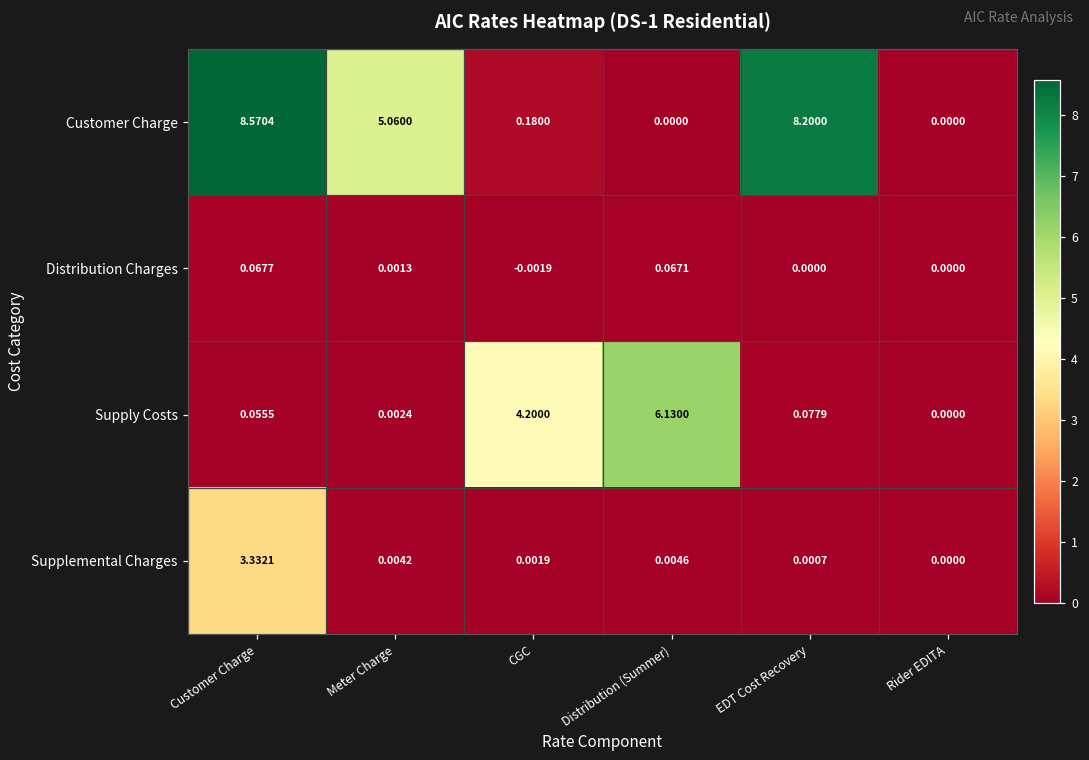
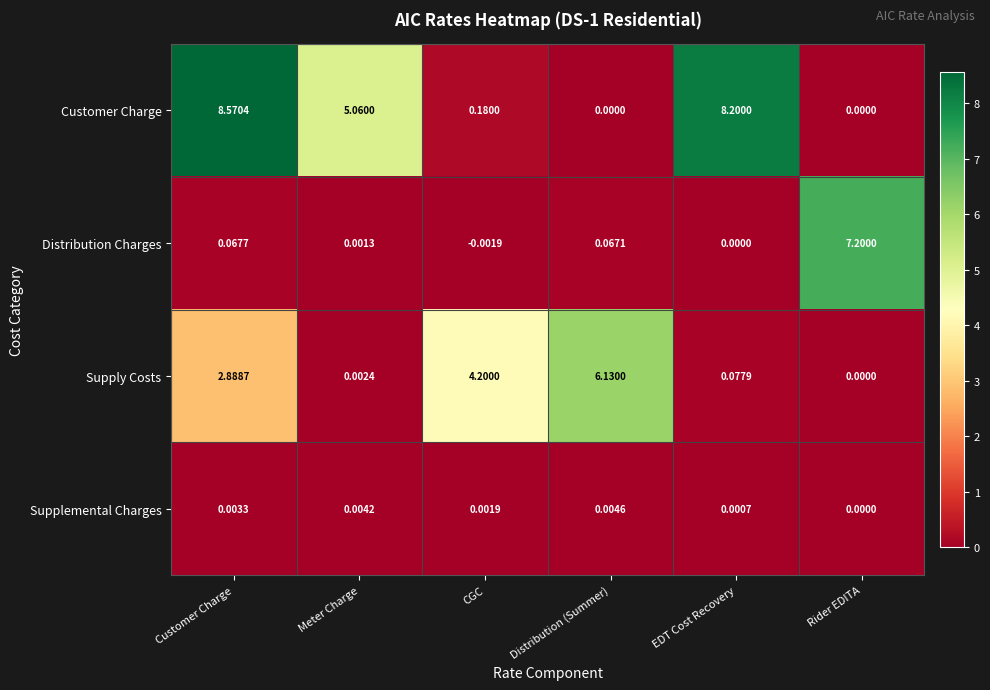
  {
    "Customer Charge": {
      "Customer Charge": 8.5704,
      "Meter Charge": 5.0600,
      "CGC": 0.1800,
      "Distribution (Summer)": 0.0000,
      "EDT Cost Recovery": 8.2000,
      "Rider EDITA": 0.0000
    },
    "Distribution Charges": {
      "Customer Charge": 0.0677,
      "Meter Charge": 0.0013,
      "CGC": -0.0019,
      "Distribution (Summer)": 0.0671,
      "EDT Cost Recovery": 0.0000,
-     "Rider EDITA": 0.0000
+     "Rider EDITA": 7.2000
    },
    "Supply Costs": {
-     "Customer Charge": 0.0555,
+     "Customer Charge": 2.8887,
      "Meter Charge": 0.0024,
      "CGC": 4.2000,
      "Distribution (Summer)": 6.1300,
      "EDT Cost Recovery": 0.0779,
      "Rider EDITA": 0.0000
    },
    "Supplemental Charges": {
-     "Customer Charge": 3.3321,
+     "Customer Charge": 0.0033,
      "Meter Charge": 0.0042,
      "CGC": 0.0019,
      "Distribution (Summer)": 0.0046,
      "EDT Cost Recovery": 0.0007,
      "Rider EDITA": 0.0000
    }
  }
